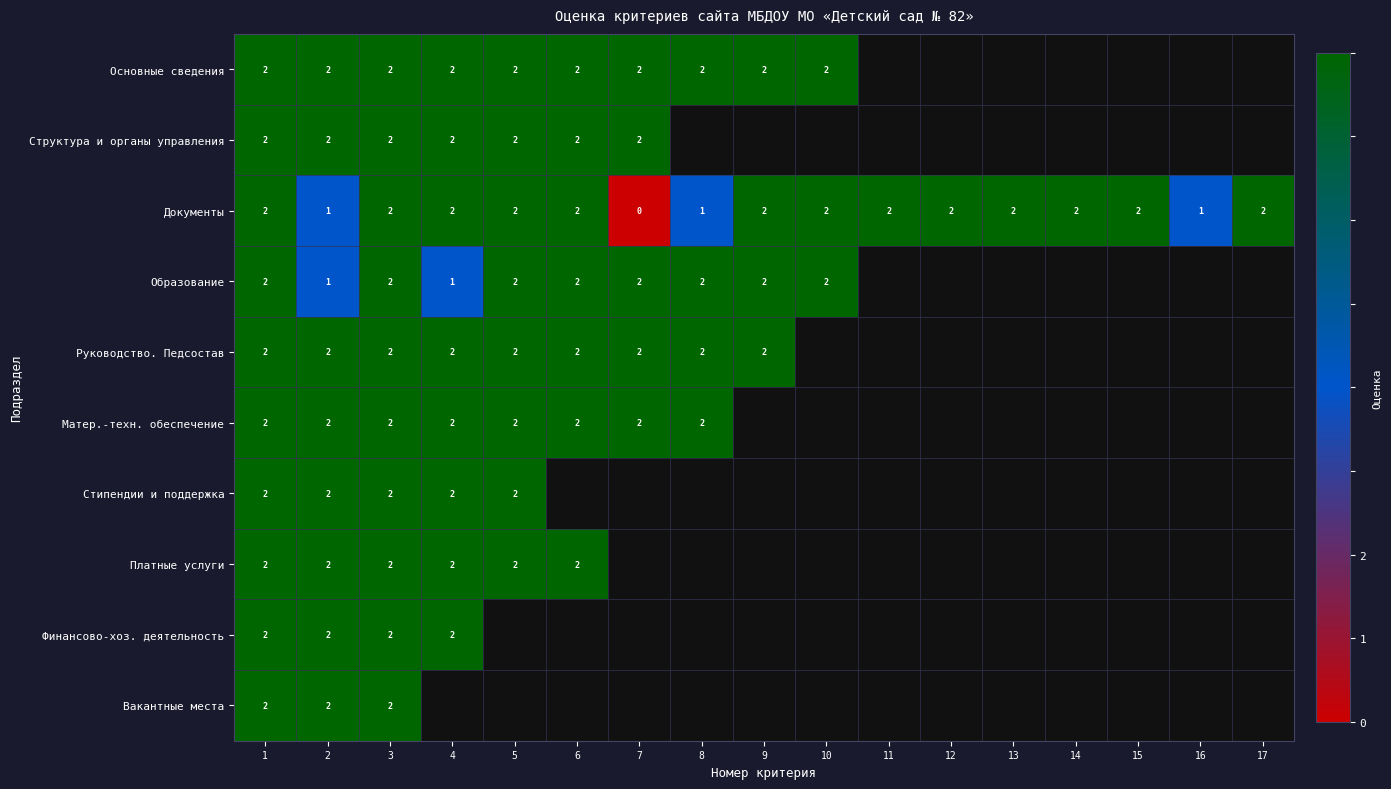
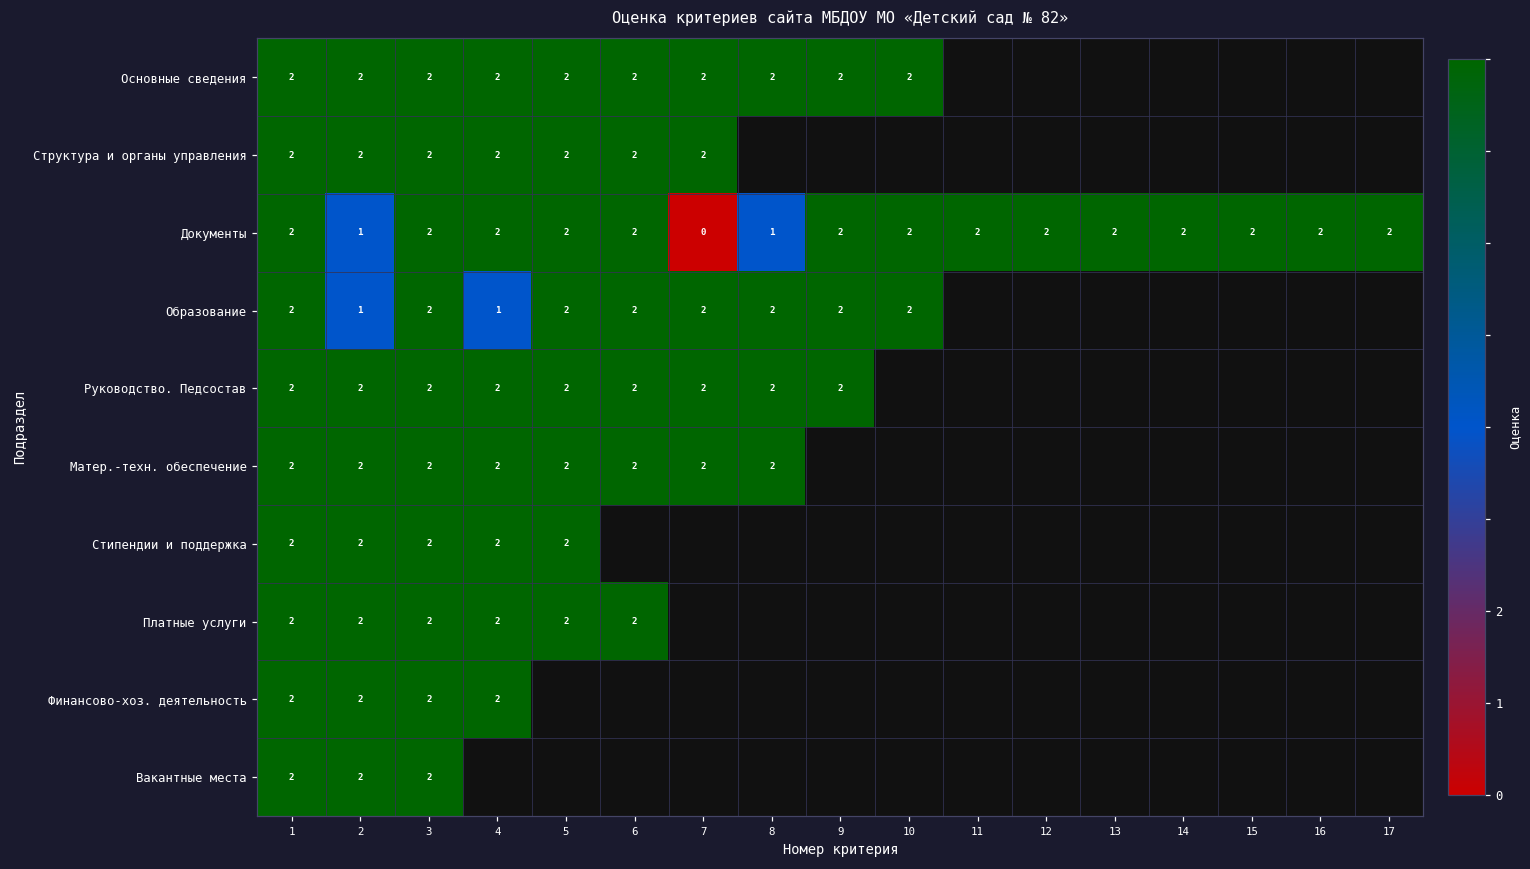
  {
    "Основные сведения": {
      "1": 2,
      "2": 2,
      "3": 2,
      "4": 2,
      "5": 2,
      "6": 2,
      "7": 2,
      "8": 2,
      "9": 2,
      "10": 2
    },
    "Структура и органы управления": {
      "1": 2,
      "2": 2,
      "3": 2,
      "4": 2,
      "5": 2,
      "6": 2,
      "7": 2
    },
    "Документы": {
      "1": 2,
      "2": 1,
      "3": 2,
      "4": 2,
      "5": 2,
      "6": 2,
      "7": 0,
      "8": 1,
      "9": 2,
      "10": 2,
      "11": 2,
      "12": 2,
      "13": 2,
      "14": 2,
      "15": 2,
-     "16": 1,
+     "16": 2,
      "17": 2
    },
    "Образование": {
      "1": 2,
      "2": 1,
      "3": 2,
      "4": 1,
      "5": 2,
      "6": 2,
      "7": 2,
      "8": 2,
      "9": 2,
      "10": 2
    },
    "Руководство. Педсостав": {
      "1": 2,
      "2": 2,
      "3": 2,
      "4": 2,
      "5": 2,
      "6": 2,
      "7": 2,
      "8": 2,
      "9": 2
    },
    "Матер.-техн. обеспечение": {
      "1": 2,
      "2": 2,
      "3": 2,
      "4": 2,
      "5": 2,
      "6": 2,
      "7": 2,
      "8": 2
    },
    "Стипендии и поддержка": {
      "1": 2,
      "2": 2,
      "3": 2,
      "4": 2,
      "5": 2
    },
    "Платные услуги": {
      "1": 2,
      "2": 2,
      "3": 2,
      "4": 2,
      "5": 2,
      "6": 2
    },
    "Финансово-хоз. деятельность": {
      "1": 2,
      "2": 2,
      "3": 2,
      "4": 2
    },
    "Вакантные места": {
      "1": 2,
      "2": 2,
      "3": 2
    }
  }
